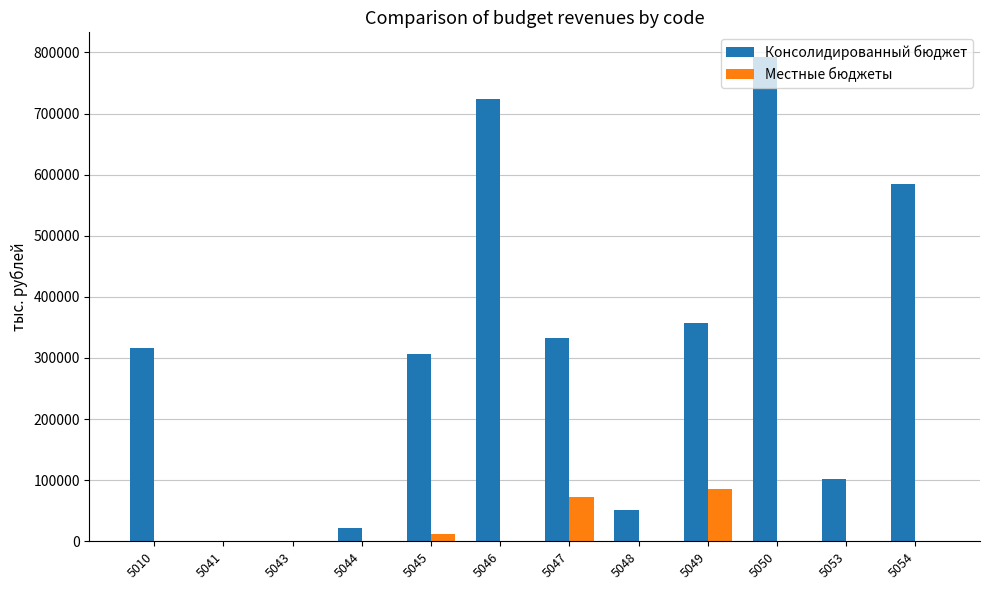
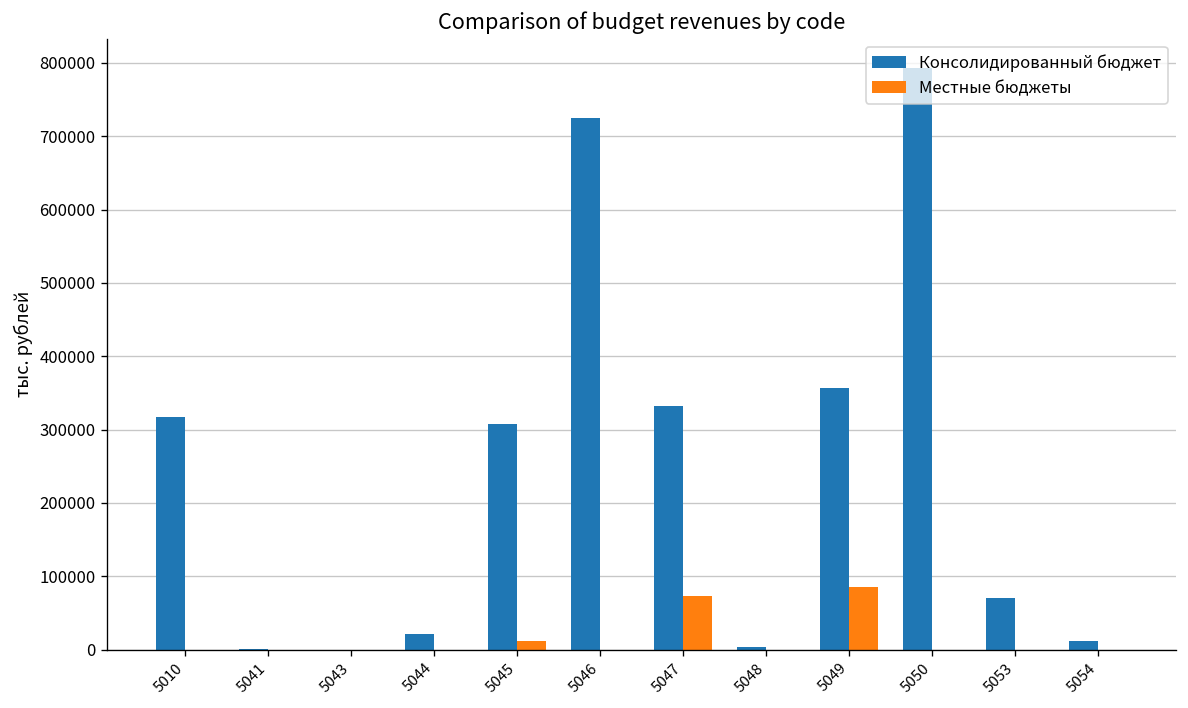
  {
    "Консолидированный бюджет": {
      "5010": 320000,
      "5044": 20000,
      "5045": 310000,
      "5046": 720000,
      "5047": 330000,
-     "5048": 50000,
+     "5048": 0,
      "5049": 360000,
-     "5053": 100000,
-     "5054": 580000
+     "5053": 70000,
+     "5054": 10000
    },
    "Местные бюджеты": {
      "5010": 0,
      "5041": 0,
      "5043": 0,
      "5044": 0,
      "5045": 10000,
      "5046": 0,
      "5047": 70000,
      "5048": 0,
      "5049": 80000,
      "5050": 0,
      "5053": 0,
      "5054": 0
    }
  }
